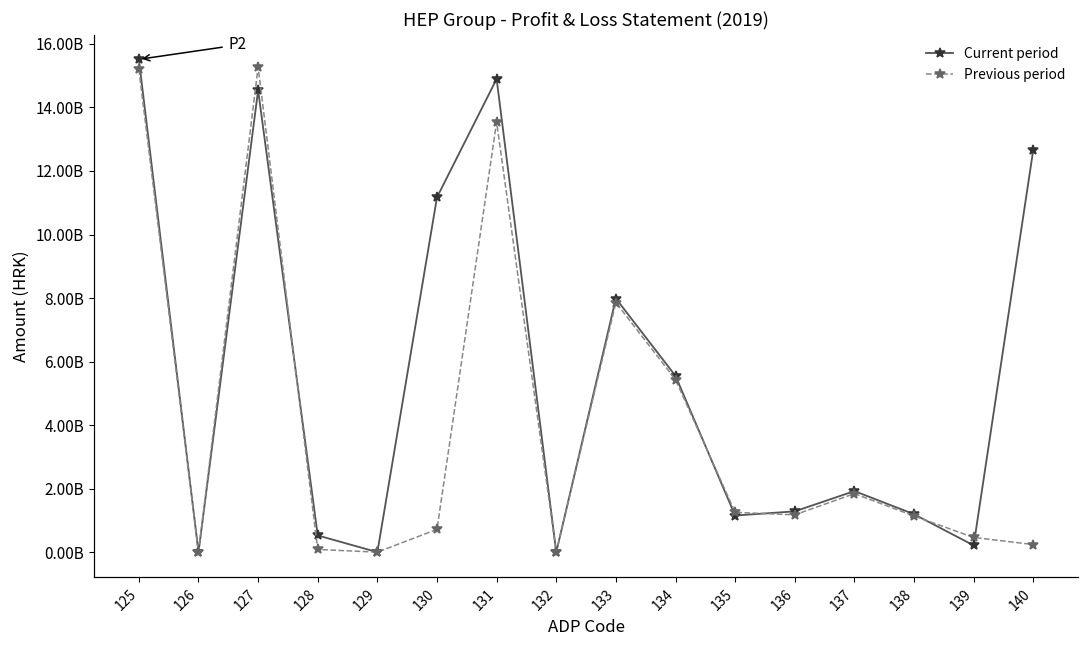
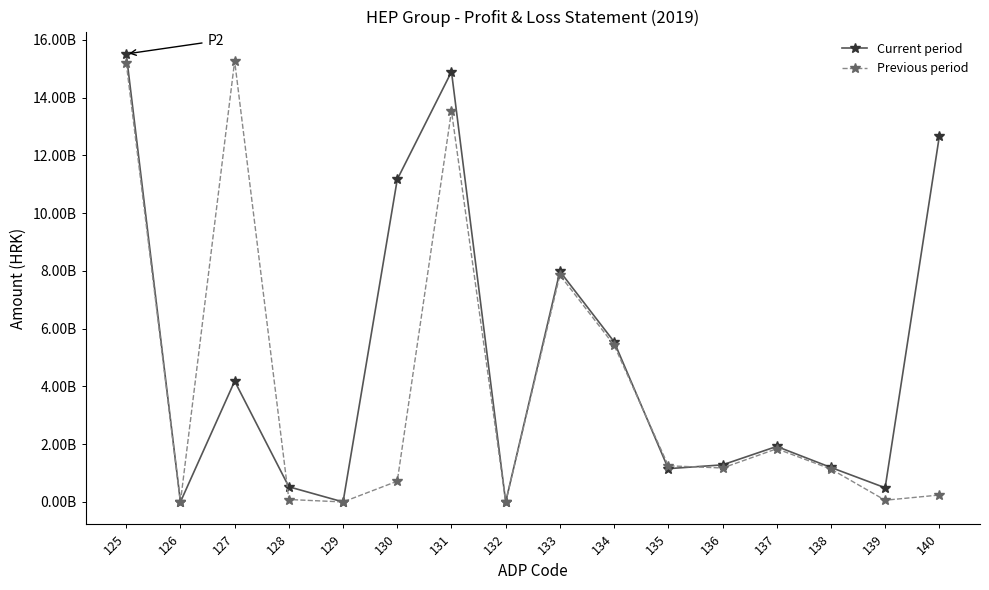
  {
    "Current period": {
      "125": 15500000000,
-     "127": 14500000000,
+     "127": 4200000000,
      "128": 500000000,
      "130": 11200000000,
      "131": 14900000000,
      "133": 8000000000,
      "134": 5500000000,
      "135": 1200000000,
      "136": 1300000000,
-     "139": 200000000,
+     "139": 500000000,
      "140": 12700000000
    },
    "Previous period": {
      "125": 15200000000,
      "127": 15300000000,
      "128": 100000000,
      "130": 700000000,
      "131": 13500000000,
      "133": 7900000000,
      "134": 5400000000,
      "135": 1300000000,
      "136": 1200000000,
-     "139": 500000000,
+     "139": 100000000,
      "140": 200000000
    }
  }
